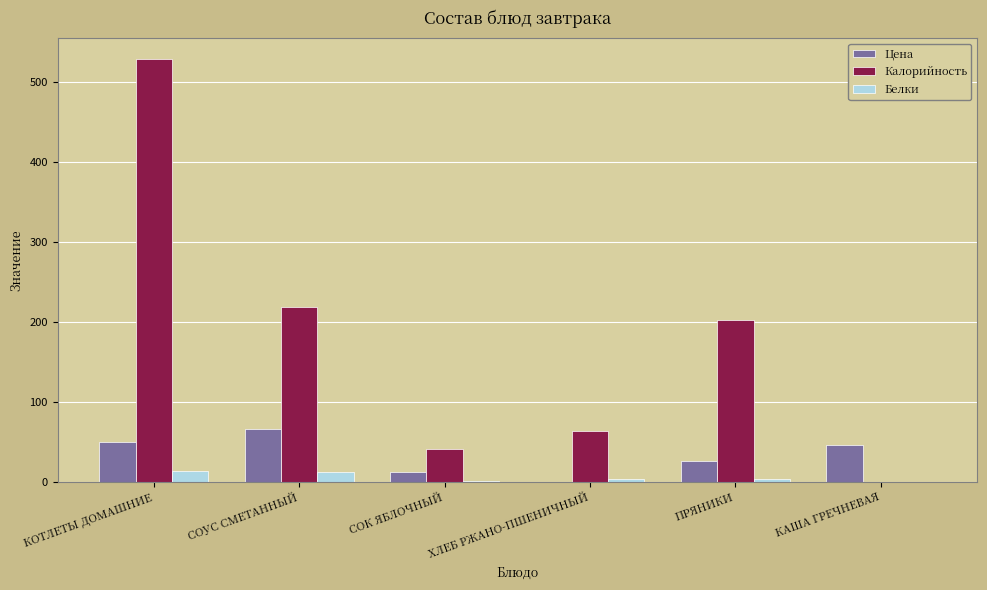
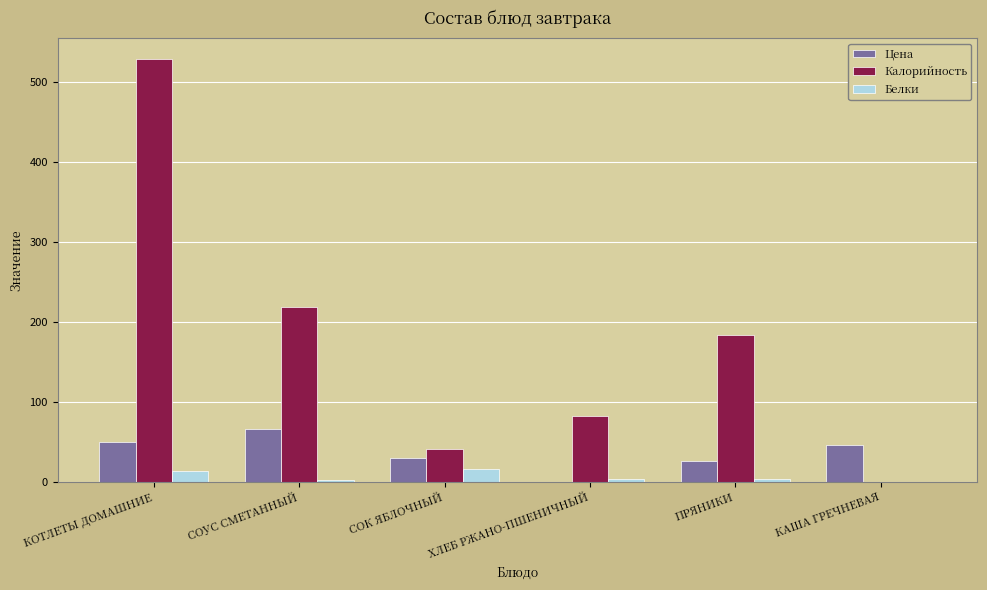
  {
    "Цена": {
      "КОТЛЕТЫ ДОМАШНИЕ": 50,
      "СОУС СМЕТАННЫЙ": 70,
-     "СОК ЯБЛОЧНЫЙ": 10,
+     "СОК ЯБЛОЧНЫЙ": 30,
      "ХЛЕБ РЖАНО-ПШЕНИЧНЫЙ": 0,
      "ПРЯНИКИ": 30,
      "КАША ГРЕЧНЕВАЯ": 50
    },
    "Калорийность": {
      "КОТЛЕТЫ ДОМАШНИЕ": 530,
      "СОУС СМЕТАННЫЙ": 220,
      "СОК ЯБЛОЧНЫЙ": 40,
-     "ХЛЕБ РЖАНО-ПШЕНИЧНЫЙ": 60,
-     "ПРЯНИКИ": 200,
+     "ХЛЕБ РЖАНО-ПШЕНИЧНЫЙ": 80,
+     "ПРЯНИКИ": 180,
      "КАША ГРЕЧНЕВАЯ": 0
    },
    "Белки": {
      "КОТЛЕТЫ ДОМАШНИЕ": 10,
-     "СОУС СМЕТАННЫЙ": 10,
-     "СОК ЯБЛОЧНЫЙ": 0,
+     "СОУС СМЕТАННЫЙ": 0,
+     "СОК ЯБЛОЧНЫЙ": 20,
      "КАША ГРЕЧНЕВАЯ": 0
    }
  }
